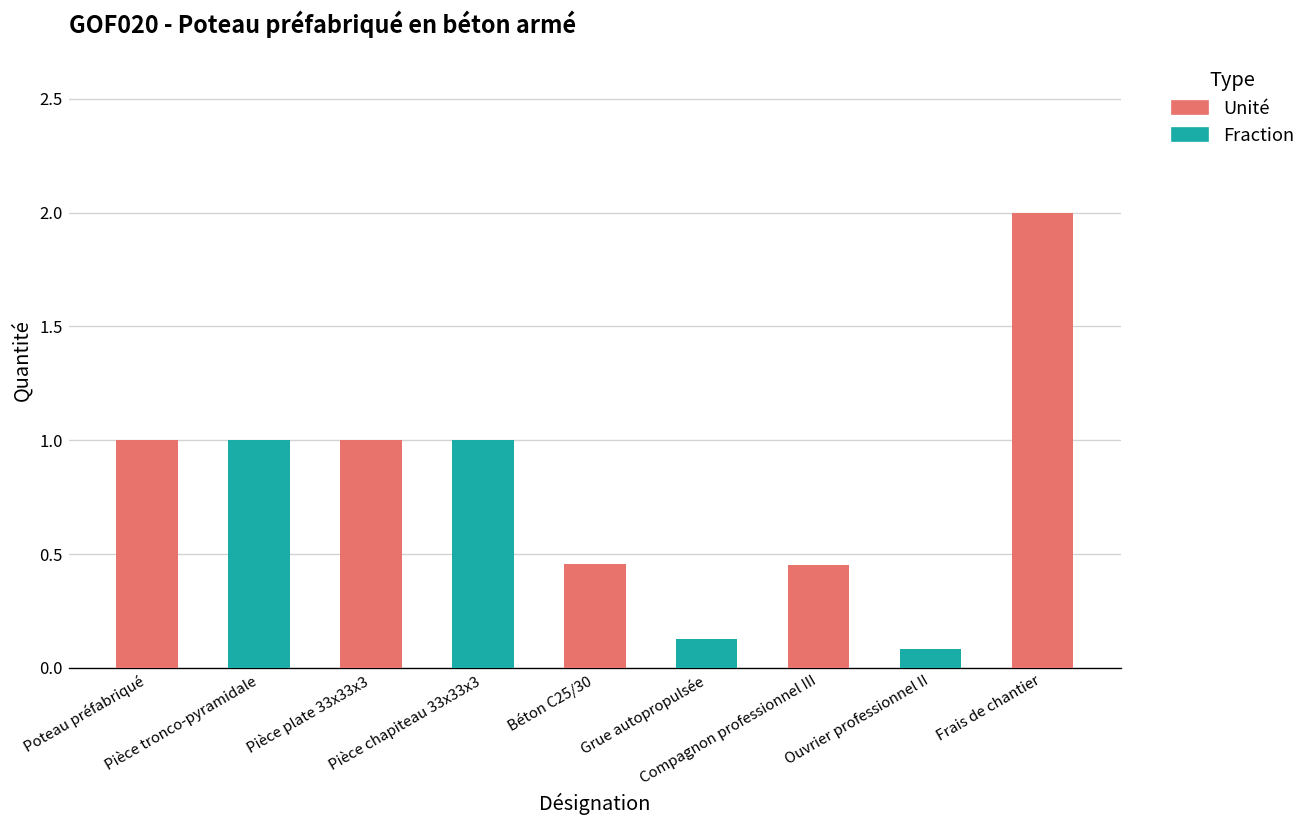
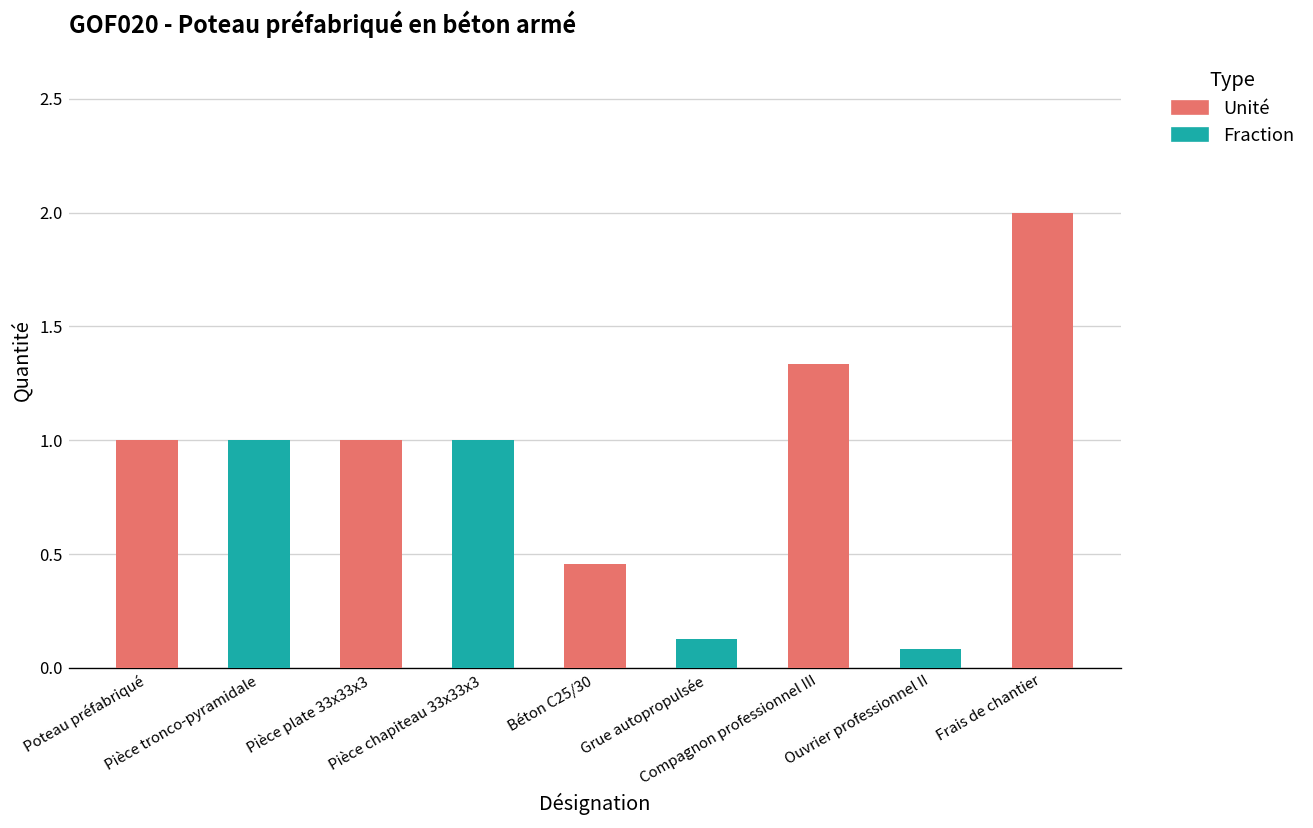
  {
    "Poteau préfabriqué": 1.00,
    "Pièce tronco-pyramidale": 1.00,
    "Pièce plate 33x33x3": 1.00,
    "Pièce chapiteau 33x33x3": 1.00,
    "Béton C25/30": 0.46,
    "Grue autopropulsée": 0.13,
-   "Compagnon professionnel III": 0.45,
+   "Compagnon professionnel III": 1.34,
    "Ouvrier professionnel II": 0.09,
    "Frais de chantier": 2.00
  }
